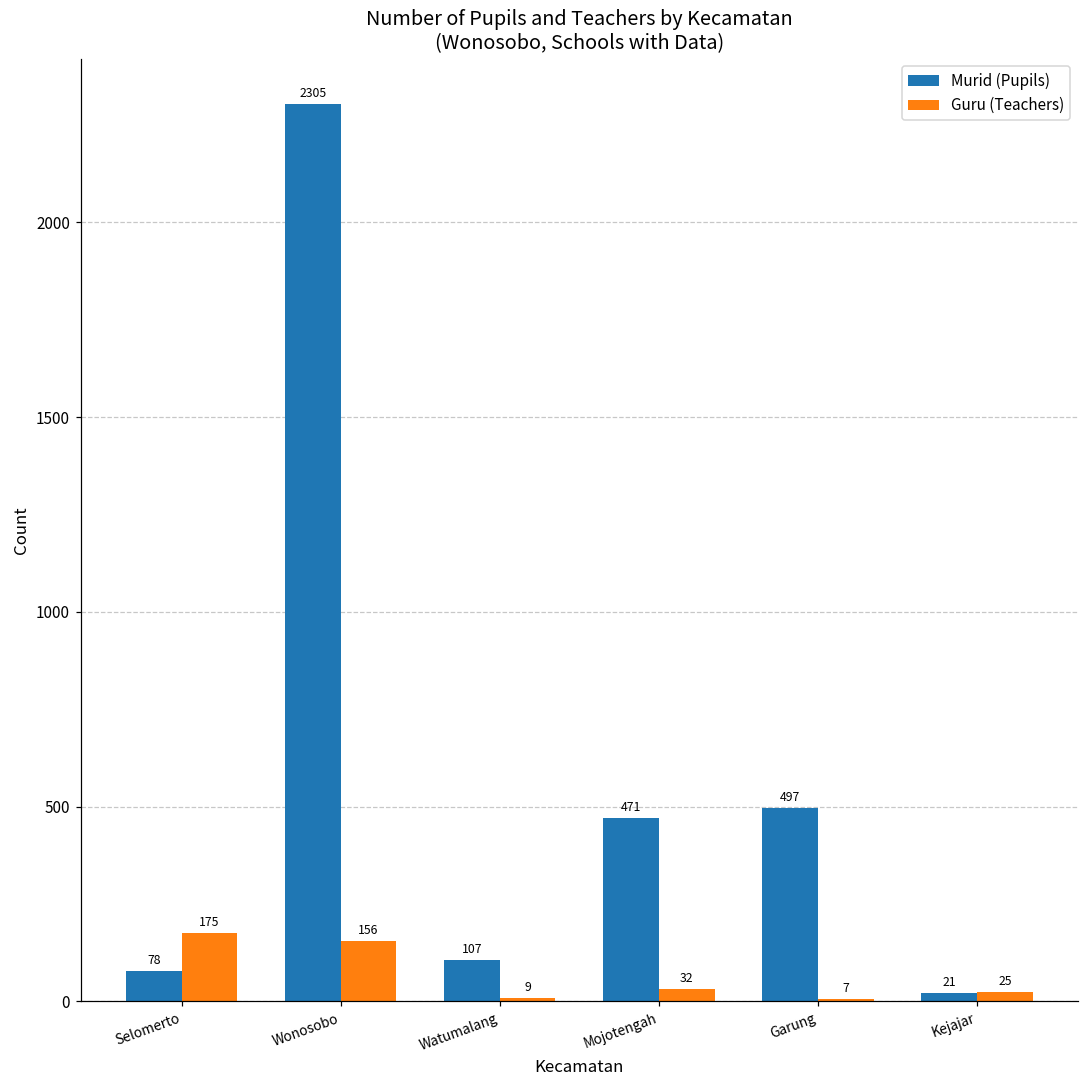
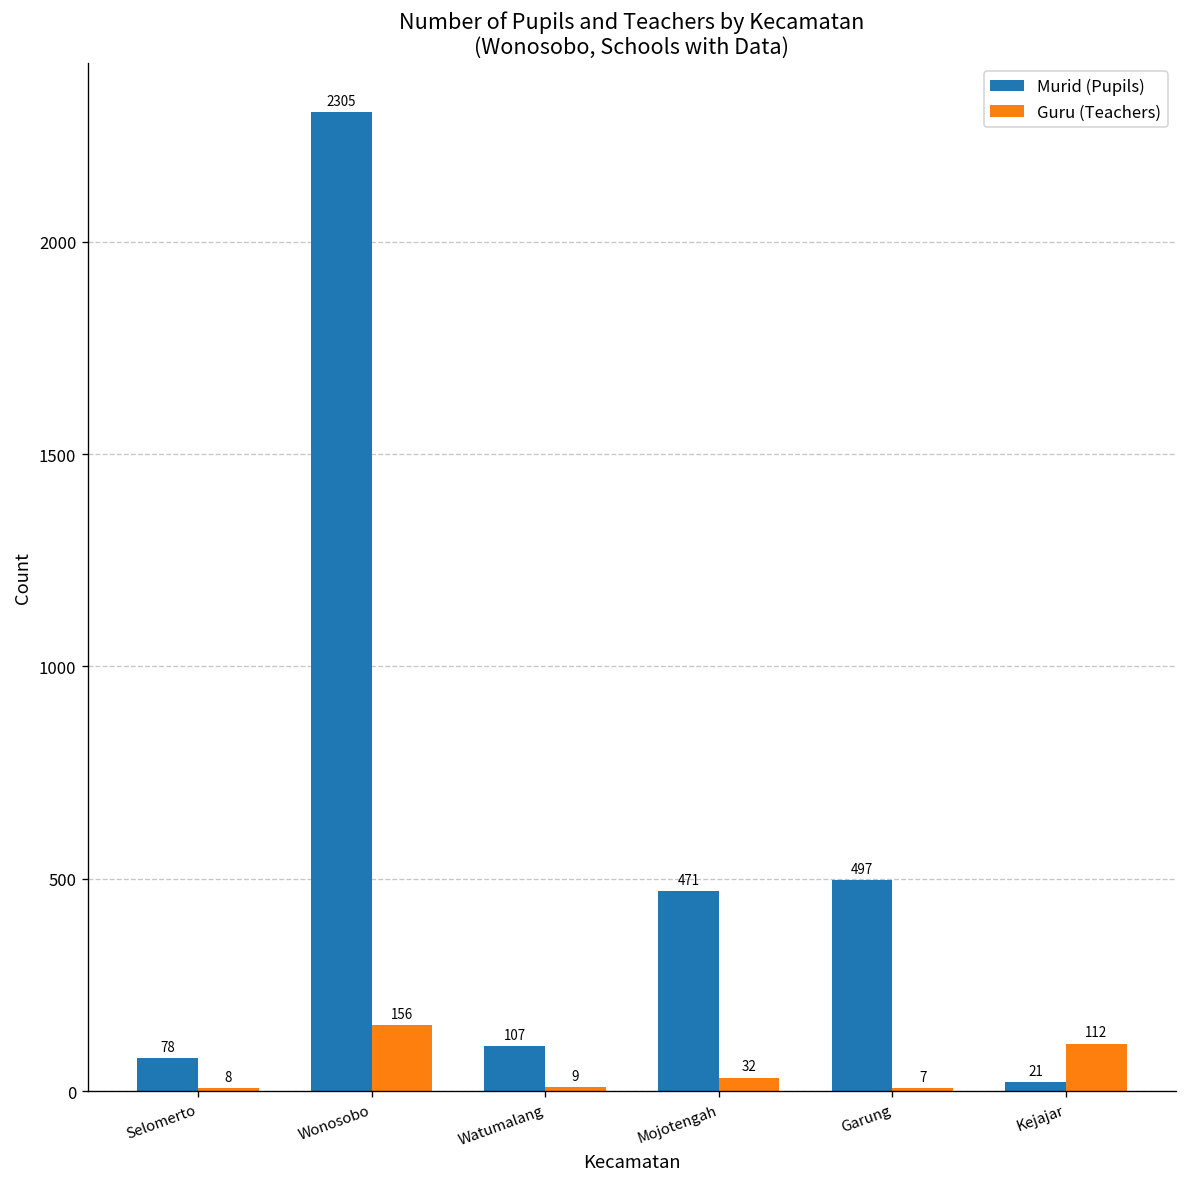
  {
    "Murid (Pupils)": {
      "Selomerto": 78,
      "Wonosobo": 2305,
      "Watumalang": 107,
      "Mojotengah": 471,
      "Garung": 497,
      "Kejajar": 21
    },
    "Guru (Teachers)": {
-     "Selomerto": 175,
+     "Selomerto": 8,
      "Wonosobo": 156,
      "Watumalang": 9,
      "Mojotengah": 32,
      "Garung": 7,
-     "Kejajar": 25
+     "Kejajar": 112
    }
  }
